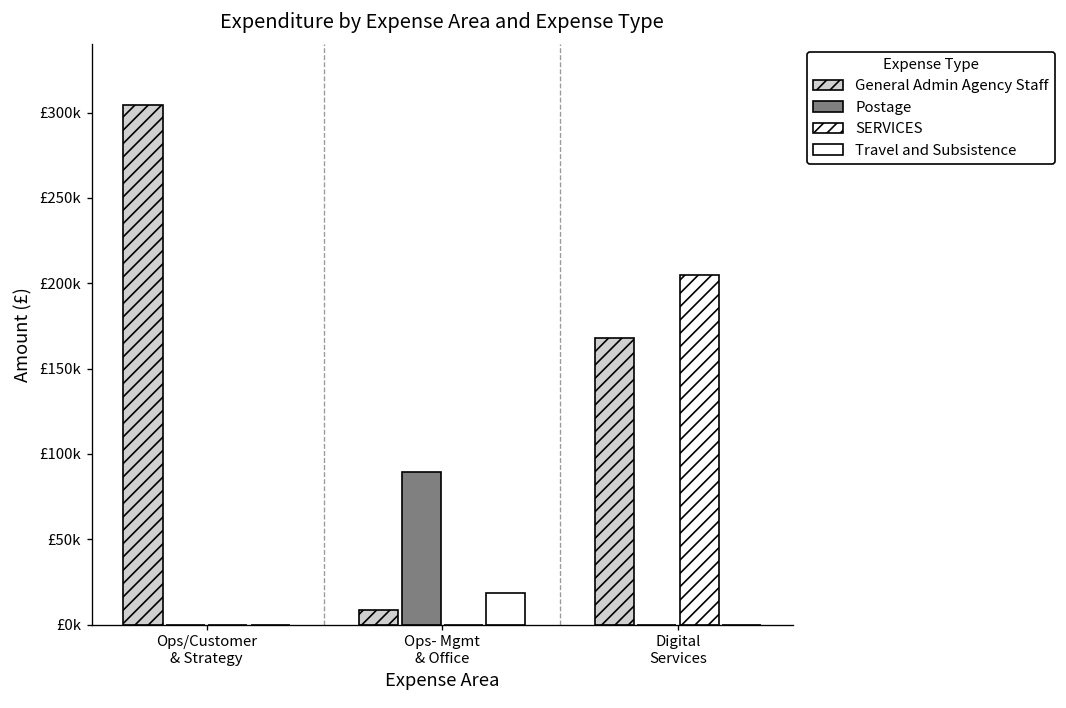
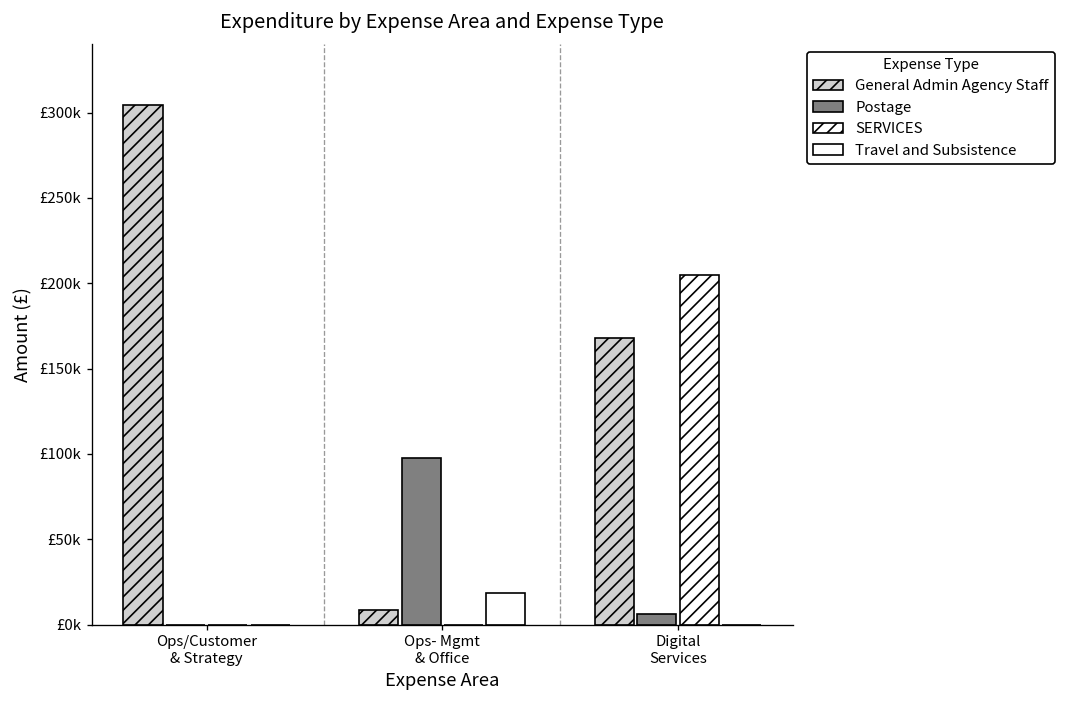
  {
    "General Admin Agency Staff": {
      "Ops/Customer & Strategy": "£304000",
      "Ops- Mgmt & Office": "£9000",
      "Digital Services": "£168000"
    },
    "Postage": {
      "Ops/Customer & Strategy": "£0",
-     "Ops- Mgmt & Office": "£90000",
-     "Digital Services": "£0"
+     "Ops- Mgmt & Office": "£98000",
+     "Digital Services": "£6000"
    }
  }
